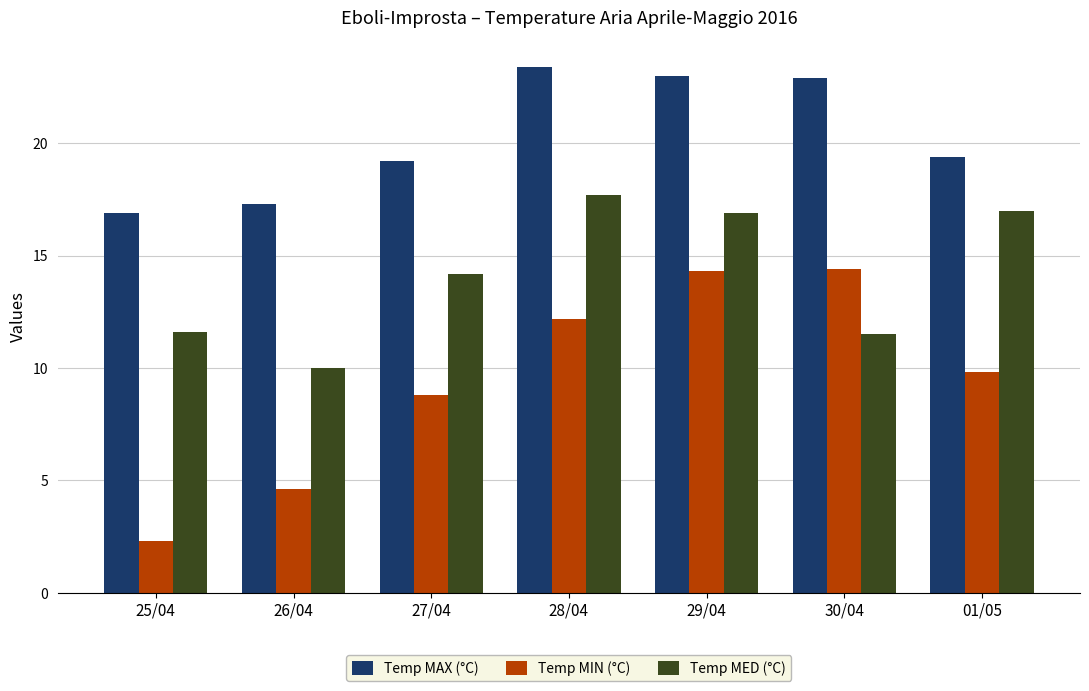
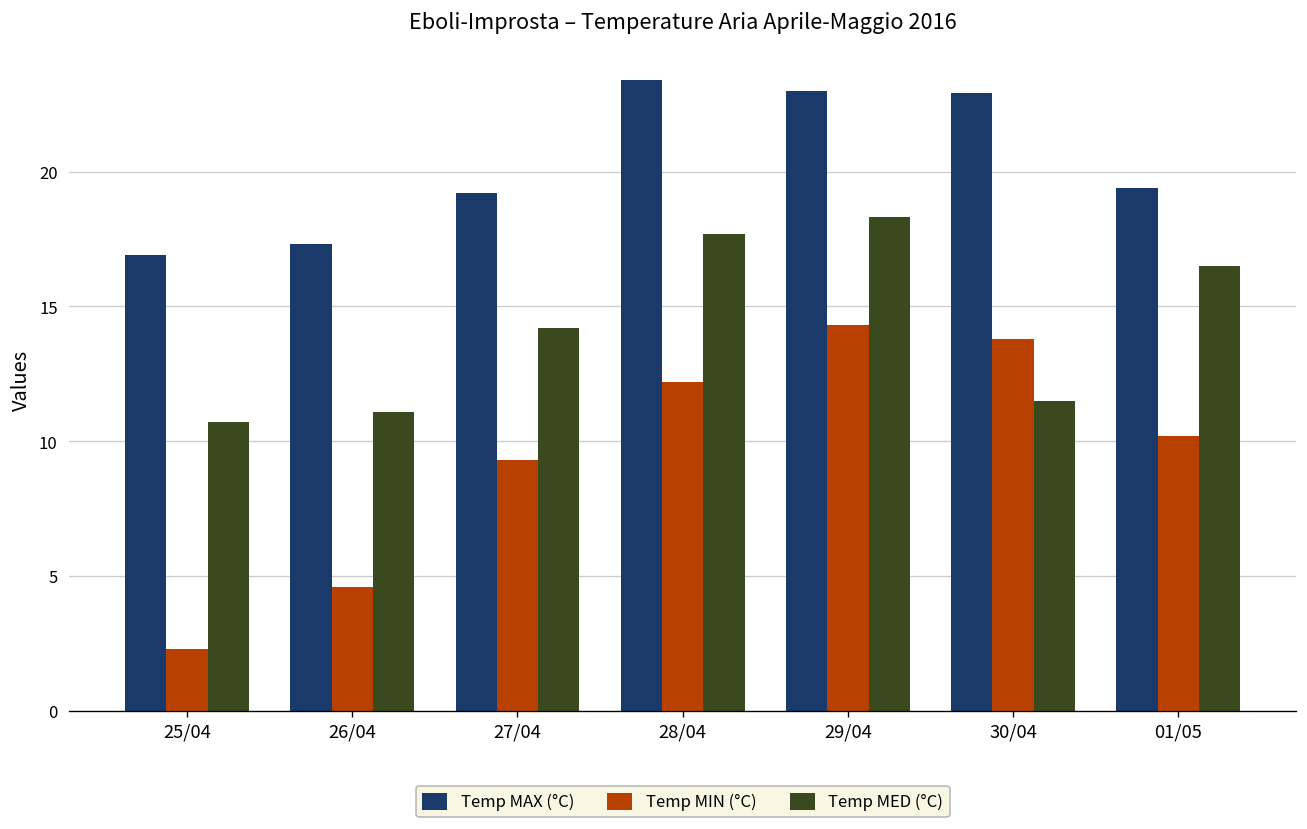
  {
    "Temp MAX (°C)": {
      "25/04": 16.9,
      "26/04": 17.3,
      "27/04": 19.2,
      "28/04": 23.4,
      "29/04": 23.0,
      "30/04": 22.9,
      "01/05": 19.4
    },
    "Temp MIN (°C)": {
      "25/04": 2.3,
      "26/04": 4.6,
-     "27/04": 8.8,
+     "27/04": 9.3,
      "28/04": 12.2,
      "29/04": 14.3,
-     "30/04": 14.4,
-     "01/05": 9.8
+     "30/04": 13.8,
+     "01/05": 10.2
    },
    "Temp MED (°C)": {
-     "25/04": 11.6,
-     "26/04": 10.0,
+     "25/04": 10.7,
+     "26/04": 11.1,
      "27/04": 14.2,
      "28/04": 17.7,
-     "29/04": 16.9,
+     "29/04": 18.3,
      "30/04": 11.5,
-     "01/05": 17.0
+     "01/05": 16.5
    }
  }
